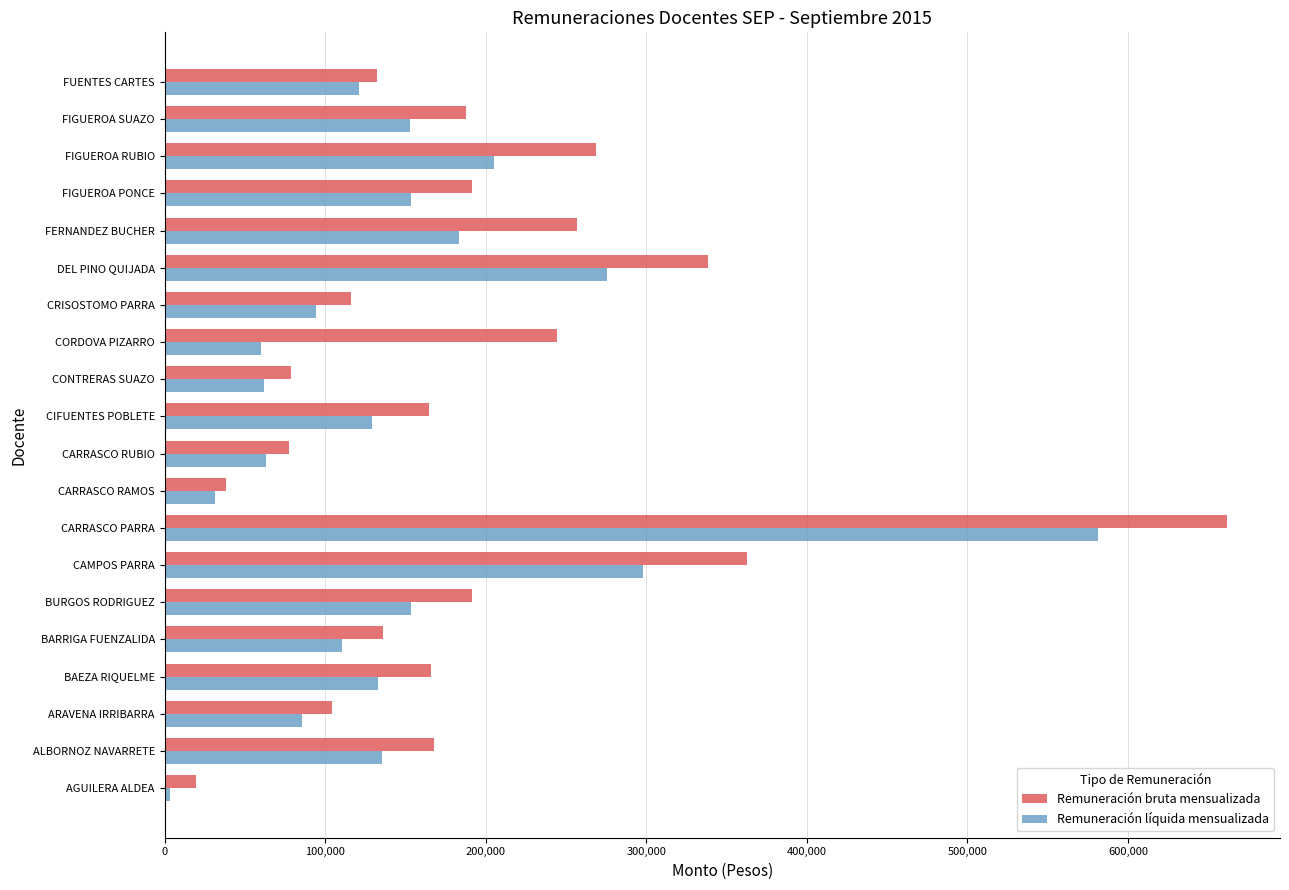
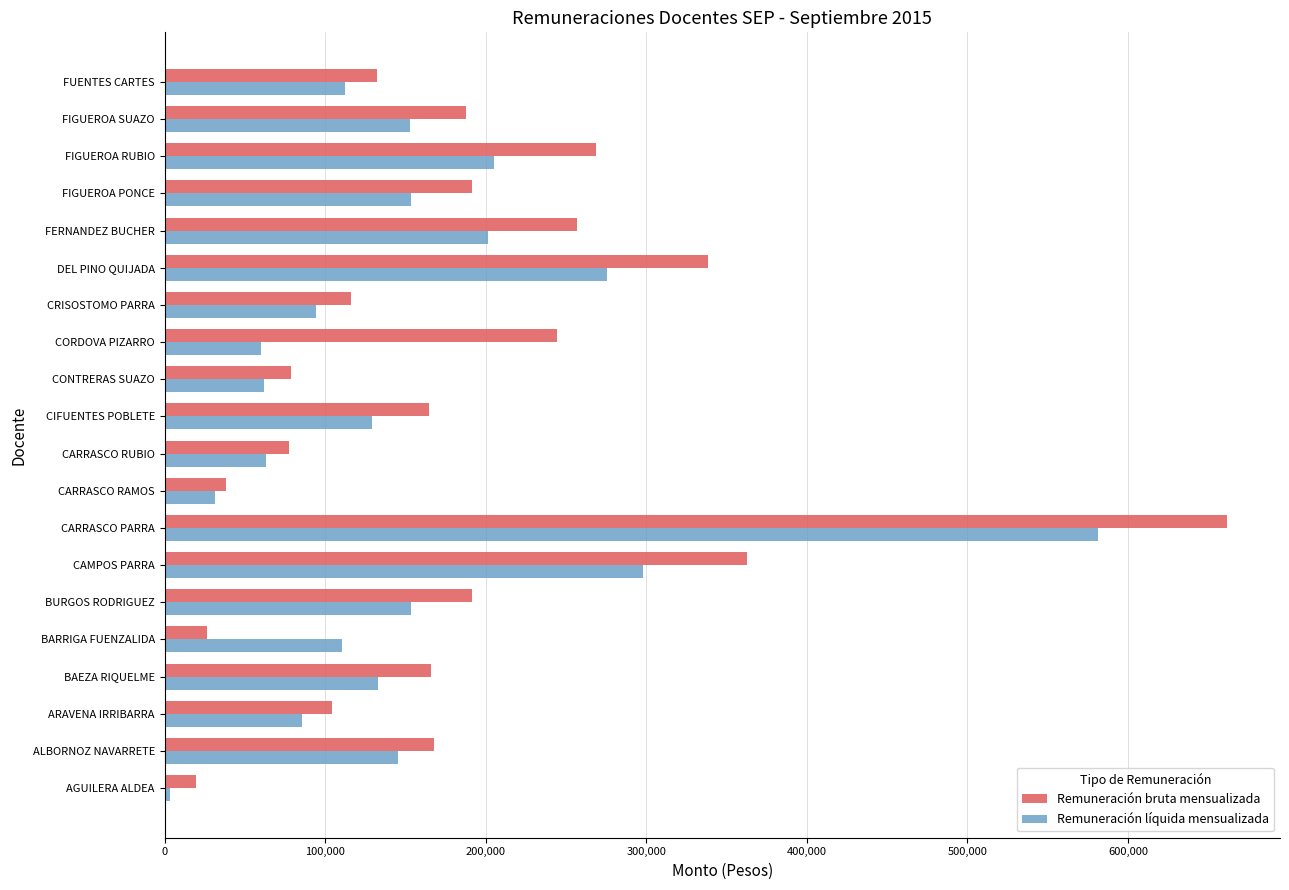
  {
    "Remuneración bruta mensualizada": {
      "FUENTES CARTES": "132,000",
      "FIGUEROA SUAZO": "187,000",
      "FIGUEROA RUBIO": "269,000",
      "FIGUEROA PONCE": "191,000",
      "FERNANDEZ BUCHER": "257,000",
      "DEL PINO QUIJADA": "339,000",
      "CRISOSTOMO PARRA": "116,000",
      "CORDOVA PIZARRO": "245,000",
      "CONTRERAS SUAZO": "79,000",
      "CIFUENTES POBLETE": "165,000",
      "CARRASCO RUBIO": "78,000",
      "CARRASCO RAMOS": "39,000",
      "CARRASCO PARRA": "662,000",
      "CAMPOS PARRA": "362,000",
      "BURGOS RODRIGUEZ": "191,000",
-     "BARRIGA FUENZALIDA": "136,000",
+     "BARRIGA FUENZALIDA": "27,000",
      "BAEZA RIQUELME": "166,000",
      "ARAVENA IRRIBARRA": "104,000",
      "ALBORNOZ NAVARRETE": "168,000",
      "AGUILERA ALDEA": "20,000"
    },
    "Remuneración líquida mensualizada": {
-     "FUENTES CARTES": "121,000",
+     "FUENTES CARTES": "113,000",
      "FIGUEROA SUAZO": "153,000",
      "FIGUEROA RUBIO": "205,000",
      "FIGUEROA PONCE": "153,000",
-     "FERNANDEZ BUCHER": "183,000",
+     "FERNANDEZ BUCHER": "202,000",
      "DEL PINO QUIJADA": "276,000",
      "CRISOSTOMO PARRA": "94,000",
      "CORDOVA PIZARRO": "60,000",
      "CONTRERAS SUAZO": "62,000",
      "CIFUENTES POBLETE": "129,000",
      "CARRASCO RUBIO": "63,000",
      "CARRASCO RAMOS": "32,000",
      "CARRASCO PARRA": "581,000",
      "CAMPOS PARRA": "298,000",
      "BURGOS RODRIGUEZ": "153,000",
      "BARRIGA FUENZALIDA": "111,000",
      "BAEZA RIQUELME": "133,000",
      "ARAVENA IRRIBARRA": "85,000",
-     "ALBORNOZ NAVARRETE": "135,000",
+     "ALBORNOZ NAVARRETE": "145,000",
      "AGUILERA ALDEA": "3,000"
    }
  }
